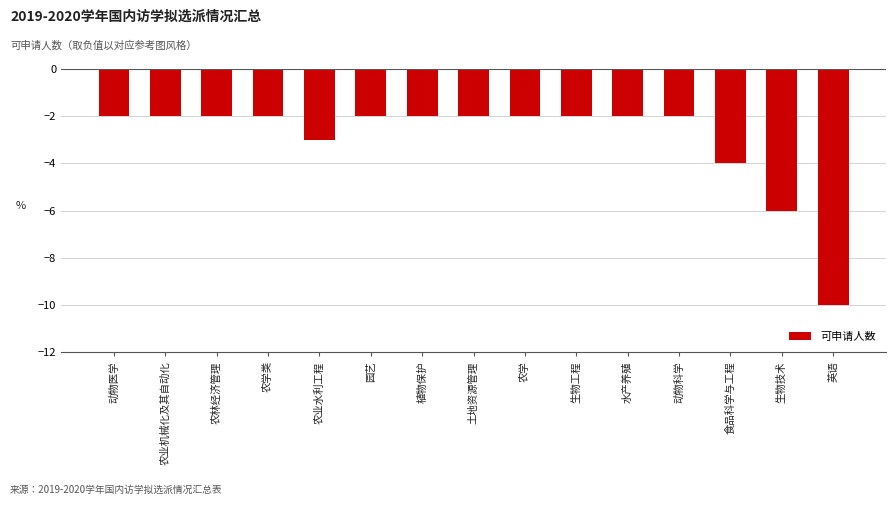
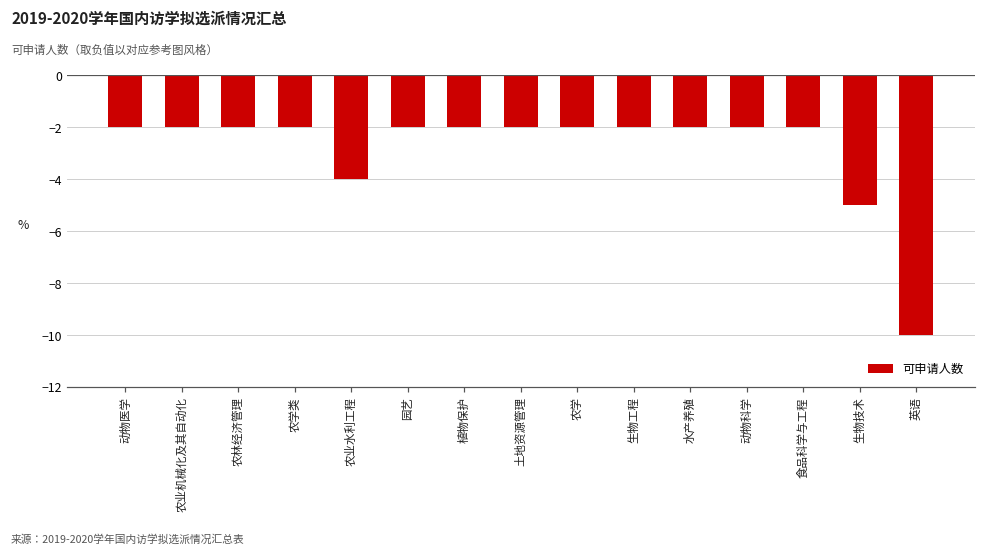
  {
    "动物医学": -2.0,
    "农业机械化及其自动化": -2.0,
    "农林经济管理": -2.0,
    "农学类": -2.0,
-   "农业水利工程": -3.0,
+   "农业水利工程": -4.0,
    "园艺": -2.0,
    "植物保护": -2.0,
    "土地资源管理": -2.0,
    "农学": -2.0,
    "生物工程": -2.0,
    "水产养殖": -2.0,
    "动物科学": -2.0,
-   "食品科学与工程": -4.0,
-   "生物技术": -6.0,
+   "食品科学与工程": -2.0,
+   "生物技术": -5.0,
    "英语": -10.0
  }
